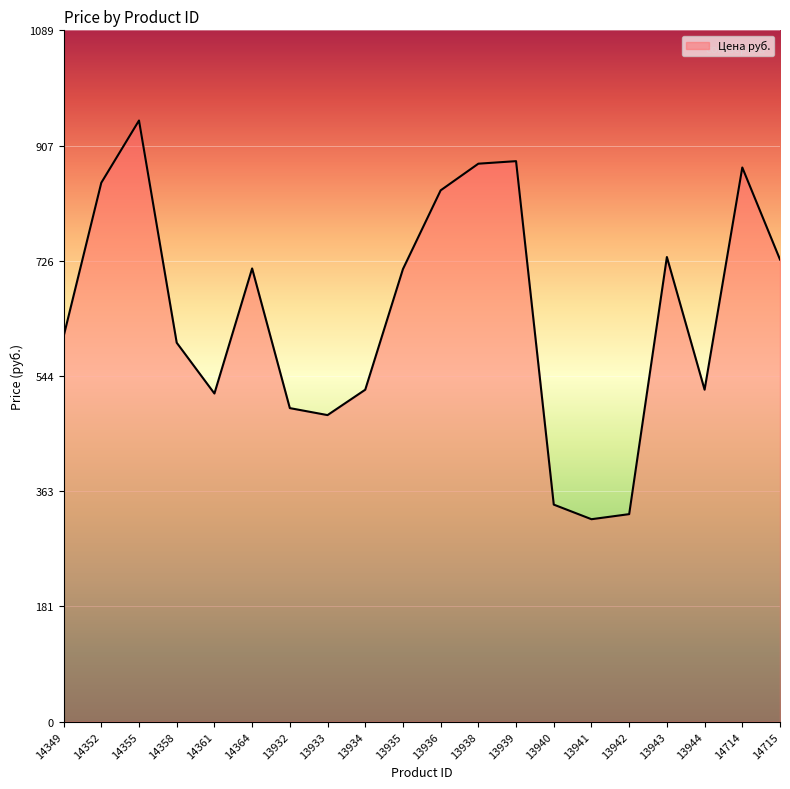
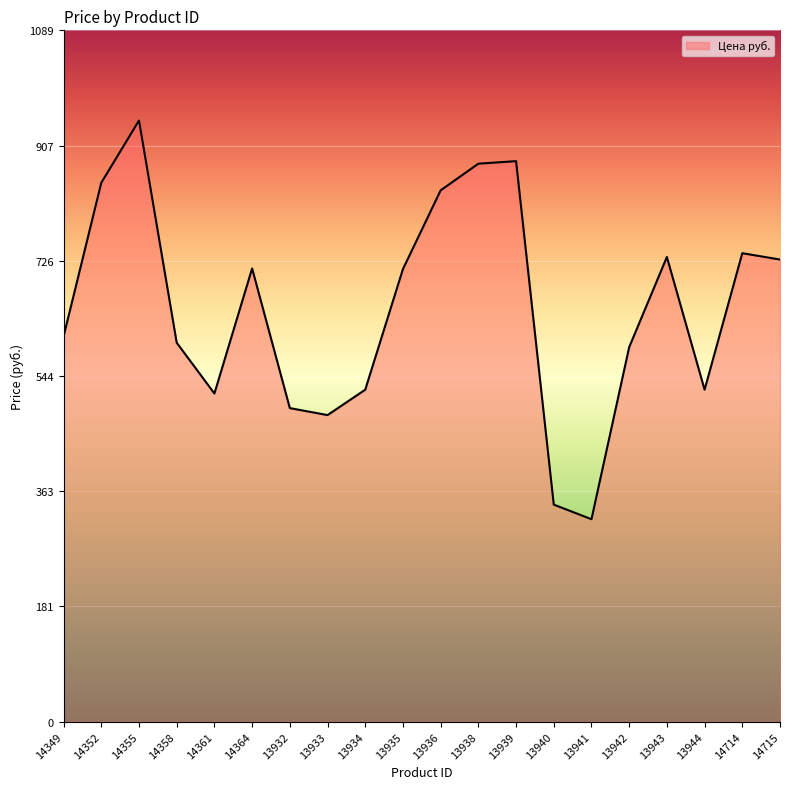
  {
    "14349": 610,
    "14352": 850,
    "14355": 950,
    "14358": 600,
    "14361": 520,
    "14364": 710,
    "13932": 490,
    "13933": 480,
    "13934": 520,
    "13935": 710,
    "13936": 840,
    "13938": 880,
    "13939": 880,
    "13940": 340,
    "13941": 320,
-   "13942": 330,
+   "13942": 590,
    "13943": 730,
    "13944": 520,
-   "14714": 870,
+   "14714": 740,
    "14715": 730
  }
